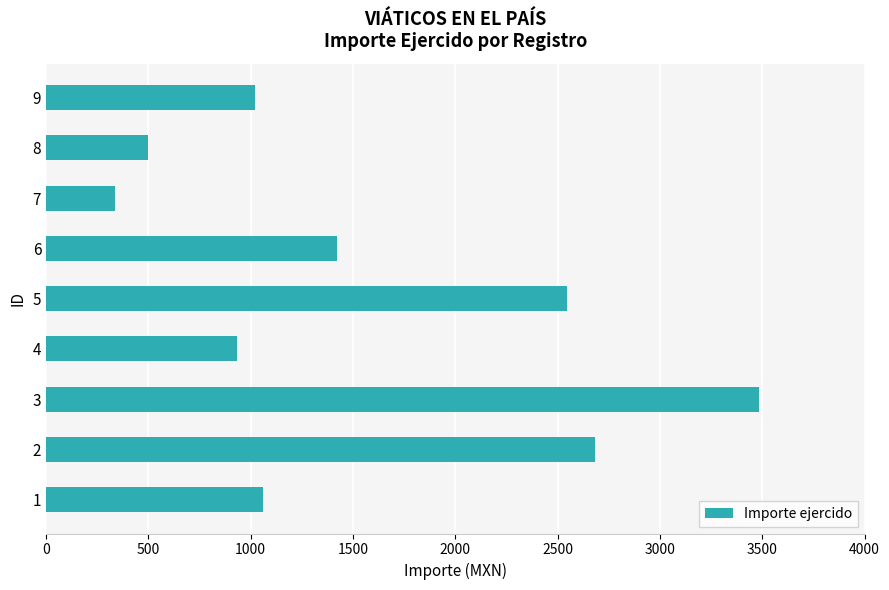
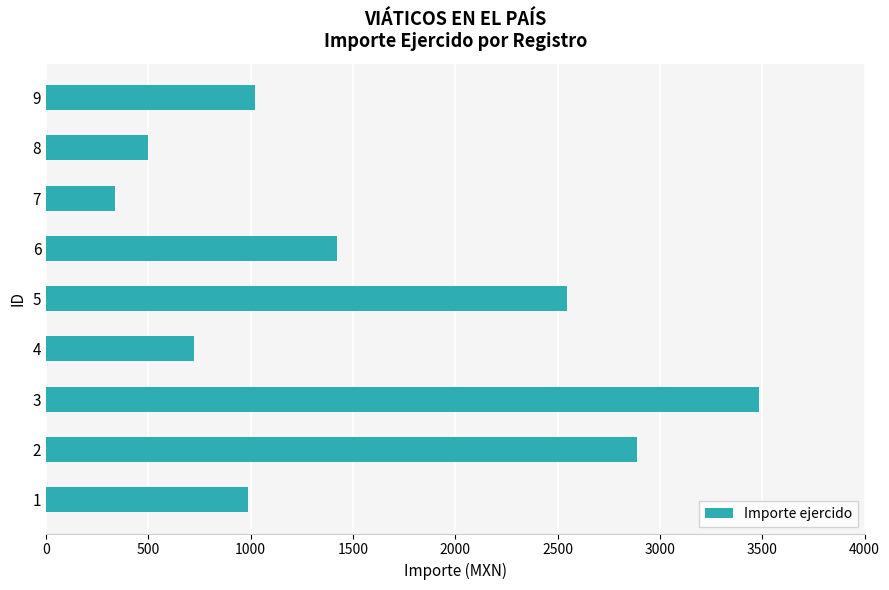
  {
    "9": 1020,
    "8": 500,
    "7": 340,
    "6": 1420,
    "5": 2540,
-   "4": 930,
+   "4": 720,
    "3": 3480,
-   "2": 2680,
-   "1": 1060
+   "2": 2890,
+   "1": 990
  }
